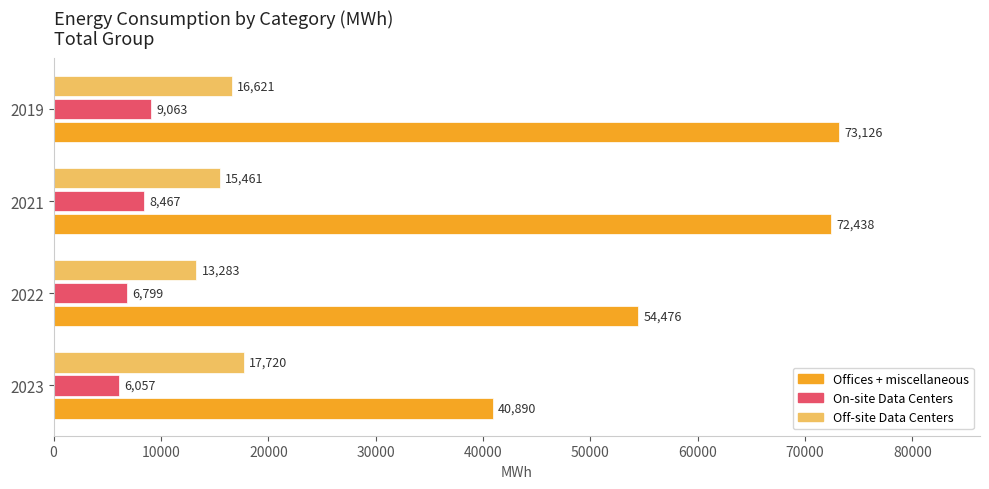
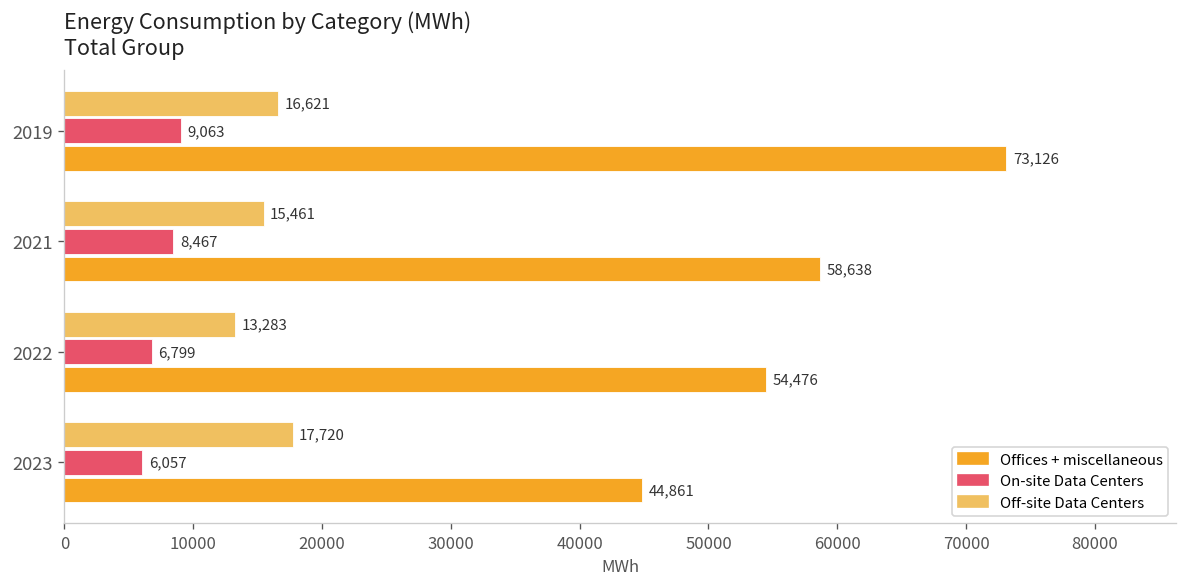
  {
    "Offices + miscellaneous": {
      "2019": "73,126",
-     "2021": "72,438",
+     "2021": "58,638",
      "2022": "54,476",
-     "2023": "40,890"
+     "2023": "44,861"
    },
    "On-site Data Centers": {
      "2019": "9,063",
      "2021": "8,467",
      "2022": "6,799",
      "2023": "6,057"
    },
    "Off-site Data Centers": {
      "2019": "16,621",
      "2021": "15,461",
      "2022": "13,283",
      "2023": "17,720"
    }
  }
